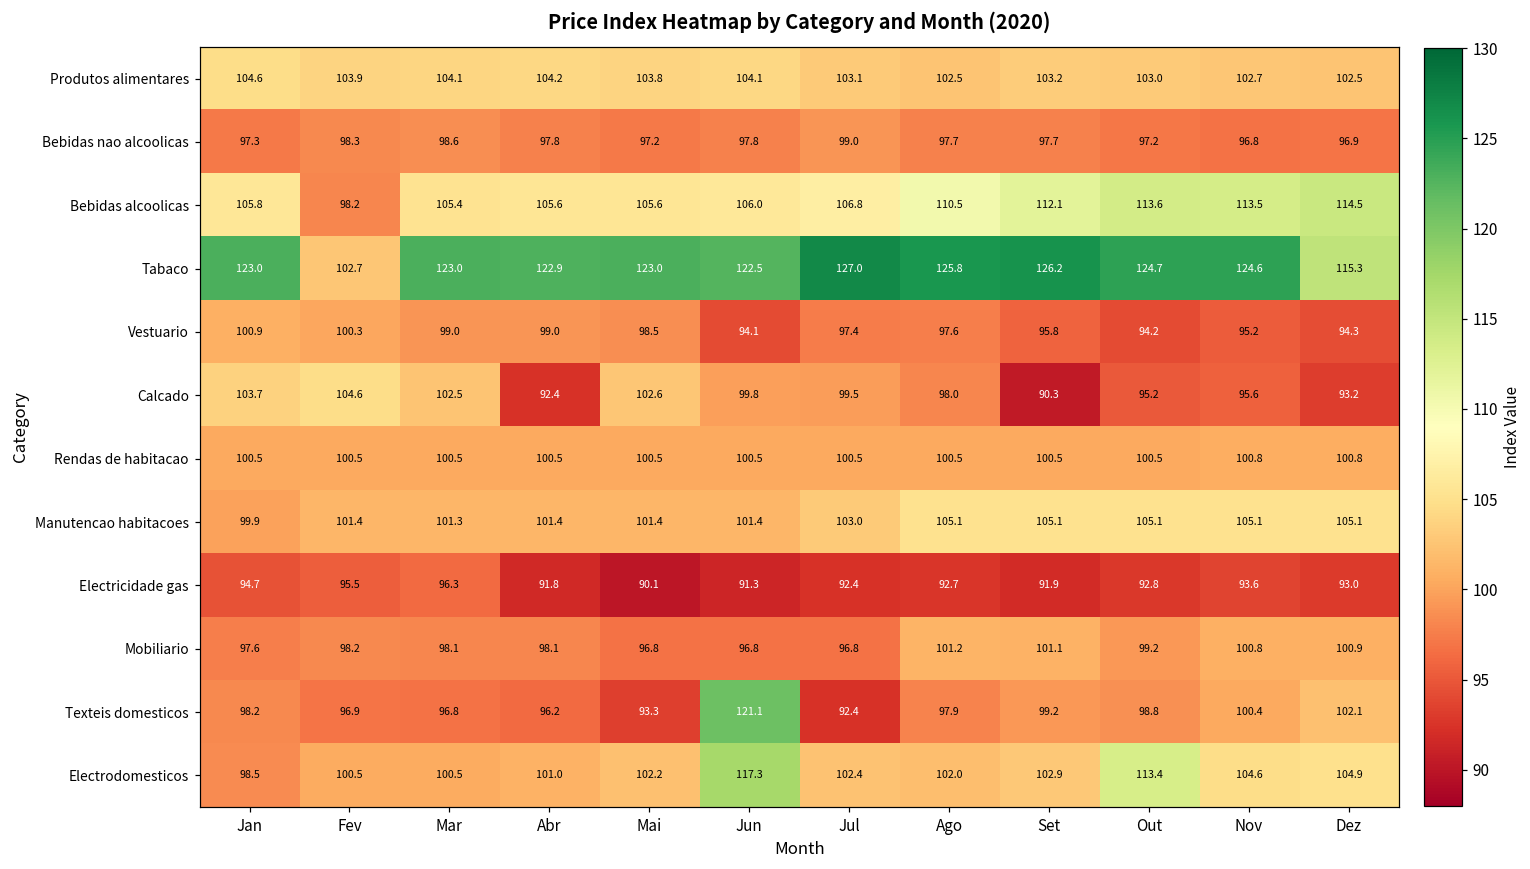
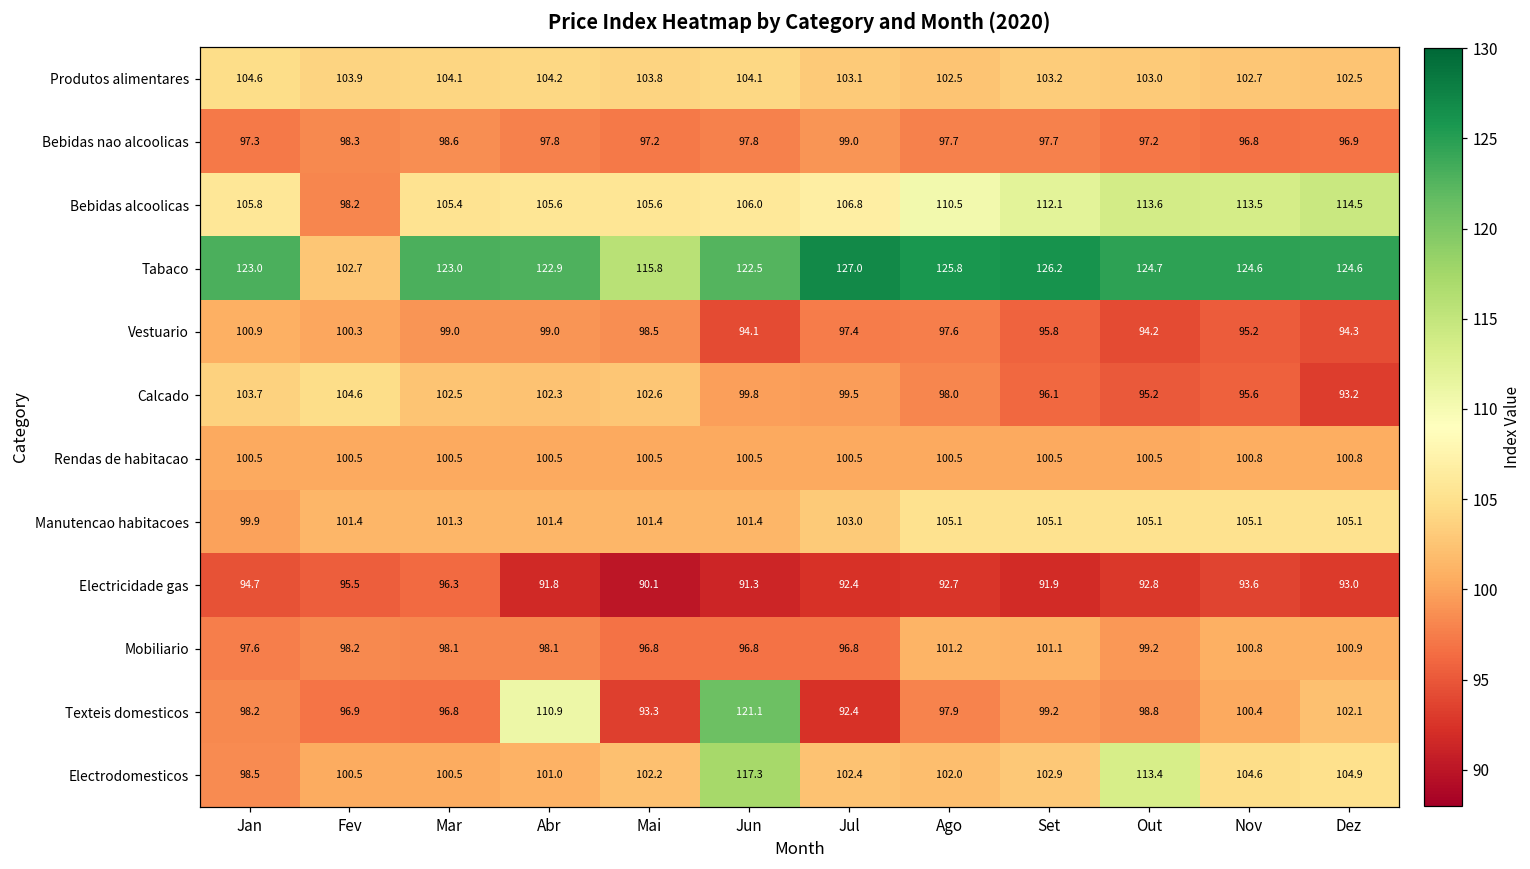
  {
    "Produtos alimentares": {
      "Jan": 104.6,
      "Fev": 103.9,
      "Mar": 104.1,
      "Abr": 104.2,
      "Mai": 103.8,
      "Jun": 104.1,
      "Jul": 103.1,
      "Ago": 102.5,
      "Set": 103.2,
      "Out": 103.0,
      "Nov": 102.7,
      "Dez": 102.5
    },
    "Bebidas nao alcoolicas": {
      "Jan": 97.3,
      "Fev": 98.3,
      "Mar": 98.6,
      "Abr": 97.8,
      "Mai": 97.2,
      "Jun": 97.8,
      "Jul": 99.0,
      "Ago": 97.7,
      "Set": 97.7,
      "Out": 97.2,
      "Nov": 96.8,
      "Dez": 96.9
    },
    "Bebidas alcoolicas": {
      "Jan": 105.8,
      "Fev": 98.2,
      "Mar": 105.4,
      "Abr": 105.6,
      "Mai": 105.6,
      "Jun": 106.0,
      "Jul": 106.8,
      "Ago": 110.5,
      "Set": 112.1,
      "Out": 113.6,
      "Nov": 113.5,
      "Dez": 114.5
    },
    "Tabaco": {
      "Jan": 123.0,
      "Fev": 102.7,
      "Mar": 123.0,
      "Abr": 122.9,
-     "Mai": 123.0,
+     "Mai": 115.8,
      "Jun": 122.5,
      "Jul": 127.0,
      "Ago": 125.8,
      "Set": 126.2,
      "Out": 124.7,
      "Nov": 124.6,
-     "Dez": 115.3
+     "Dez": 124.6
    },
    "Vestuario": {
      "Jan": 100.9,
      "Fev": 100.3,
      "Mar": 99.0,
      "Abr": 99.0,
      "Mai": 98.5,
      "Jun": 94.1,
      "Jul": 97.4,
      "Ago": 97.6,
      "Set": 95.8,
      "Out": 94.2,
      "Nov": 95.2,
      "Dez": 94.3
    },
    "Calcado": {
      "Jan": 103.7,
      "Fev": 104.6,
      "Mar": 102.5,
-     "Abr": 92.4,
+     "Abr": 102.3,
      "Mai": 102.6,
      "Jun": 99.8,
      "Jul": 99.5,
      "Ago": 98.0,
-     "Set": 90.3,
+     "Set": 96.1,
      "Out": 95.2,
      "Nov": 95.6,
      "Dez": 93.2
    },
    "Rendas de habitacao": {
      "Jan": 100.5,
      "Fev": 100.5,
      "Mar": 100.5,
      "Abr": 100.5,
      "Mai": 100.5,
      "Jun": 100.5,
      "Jul": 100.5,
      "Ago": 100.5,
      "Set": 100.5,
      "Out": 100.5,
      "Nov": 100.8,
      "Dez": 100.8
    },
    "Manutencao habitacoes": {
      "Jan": 99.9,
      "Fev": 101.4,
      "Mar": 101.3,
      "Abr": 101.4,
      "Mai": 101.4,
      "Jun": 101.4,
      "Jul": 103.0,
      "Ago": 105.1,
      "Set": 105.1,
      "Out": 105.1,
      "Nov": 105.1,
      "Dez": 105.1
    },
    "Electricidade gas": {
      "Jan": 94.7,
      "Fev": 95.5,
      "Mar": 96.3,
      "Abr": 91.8,
      "Mai": 90.1,
      "Jun": 91.3,
      "Jul": 92.4,
      "Ago": 92.7,
      "Set": 91.9,
      "Out": 92.8,
      "Nov": 93.6,
      "Dez": 93.0
    },
    "Mobiliario": {
      "Jan": 97.6,
      "Fev": 98.2,
      "Mar": 98.1,
      "Abr": 98.1,
      "Mai": 96.8,
      "Jun": 96.8,
      "Jul": 96.8,
      "Ago": 101.2,
      "Set": 101.1,
      "Out": 99.2,
      "Nov": 100.8,
      "Dez": 100.9
    },
    "Texteis domesticos": {
      "Jan": 98.2,
      "Fev": 96.9,
      "Mar": 96.8,
-     "Abr": 96.2,
+     "Abr": 110.9,
      "Mai": 93.3,
      "Jun": 121.1,
      "Jul": 92.4,
      "Ago": 97.9,
      "Set": 99.2,
      "Out": 98.8,
      "Nov": 100.4,
      "Dez": 102.1
    },
    "Electrodomesticos": {
      "Jan": 98.5,
      "Fev": 100.5,
      "Mar": 100.5,
      "Abr": 101.0,
      "Mai": 102.2,
      "Jun": 117.3,
      "Jul": 102.4,
      "Ago": 102.0,
      "Set": 102.9,
      "Out": 113.4,
      "Nov": 104.6,
      "Dez": 104.9
    }
  }
